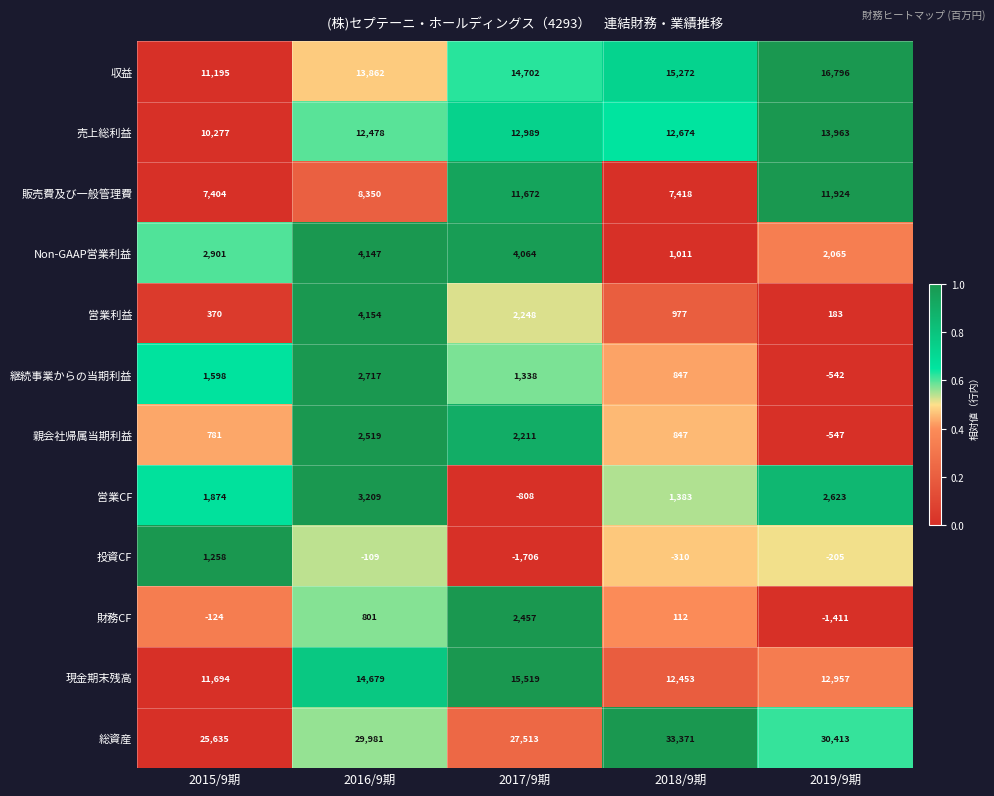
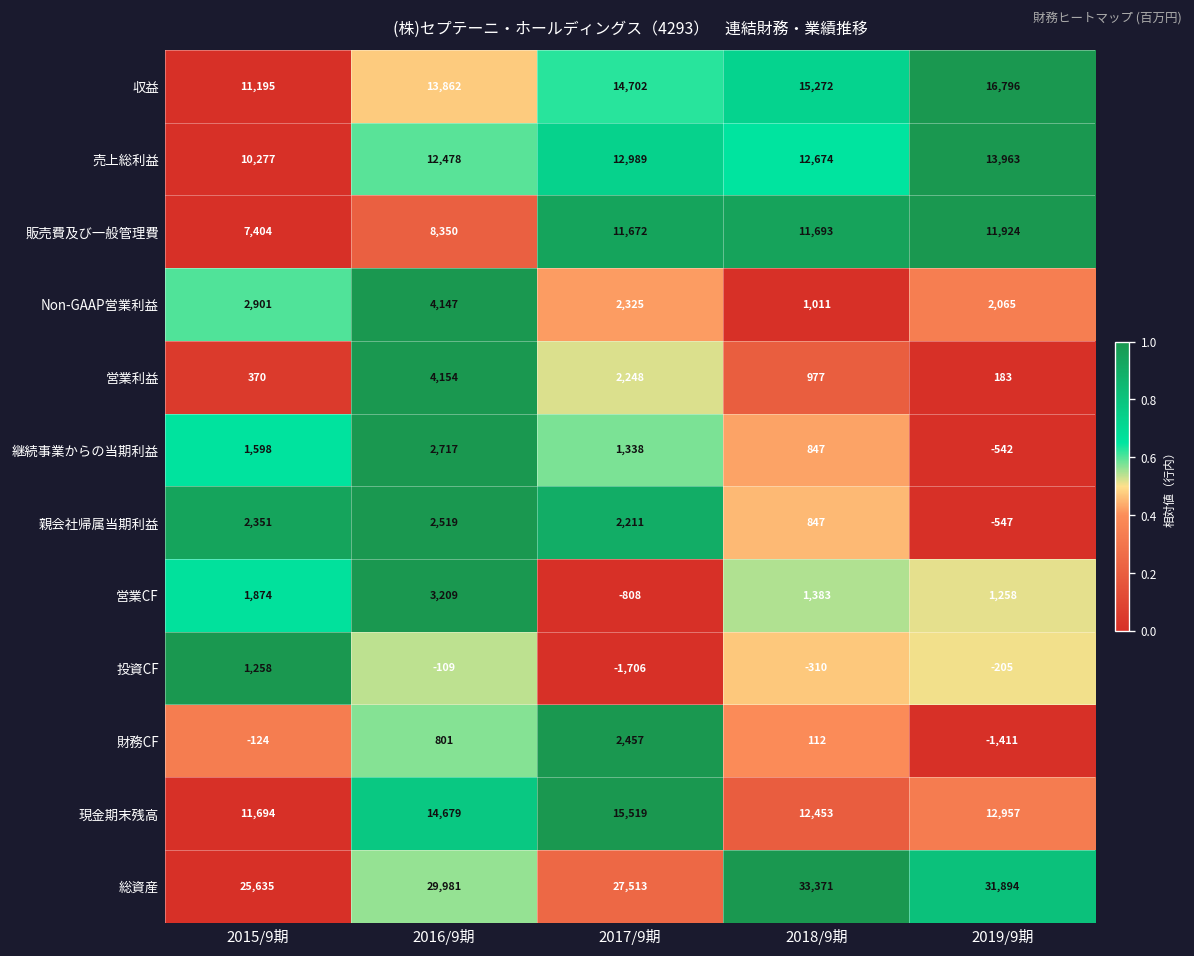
  {
    "収益": {
      "2015/9期": "11,195",
      "2016/9期": "13,862",
      "2017/9期": "14,702",
      "2018/9期": "15,272",
      "2019/9期": "16,796"
    },
    "売上総利益": {
      "2015/9期": "10,277",
      "2016/9期": "12,478",
      "2017/9期": "12,989",
      "2018/9期": "12,674",
      "2019/9期": "13,963"
    },
    "販売費及び一般管理費": {
      "2015/9期": "7,404",
      "2016/9期": "8,350",
      "2017/9期": "11,672",
-     "2018/9期": "7,418",
+     "2018/9期": "11,693",
      "2019/9期": "11,924"
    },
    "Non-GAAP営業利益": {
      "2015/9期": "2,901",
      "2016/9期": "4,147",
-     "2017/9期": "4,064",
+     "2017/9期": "2,325",
      "2018/9期": "1,011",
      "2019/9期": "2,065"
    },
    "営業利益": {
      "2015/9期": "370",
      "2016/9期": "4,154",
      "2017/9期": "2,248",
      "2018/9期": "977",
      "2019/9期": "183"
    },
    "継続事業からの当期利益": {
      "2015/9期": "1,598",
      "2016/9期": "2,717",
      "2017/9期": "1,338",
      "2018/9期": "847",
      "2019/9期": "-542"
    },
    "親会社帰属当期利益": {
-     "2015/9期": "781",
+     "2015/9期": "2,351",
      "2016/9期": "2,519",
      "2017/9期": "2,211",
      "2018/9期": "847",
      "2019/9期": "-547"
    },
    "営業CF": {
      "2015/9期": "1,874",
      "2016/9期": "3,209",
      "2017/9期": "-808",
      "2018/9期": "1,383",
-     "2019/9期": "2,623"
+     "2019/9期": "1,258"
    },
    "投資CF": {
      "2015/9期": "1,258",
      "2016/9期": "-109",
      "2017/9期": "-1,706",
      "2018/9期": "-310",
      "2019/9期": "-205"
    },
    "財務CF": {
      "2015/9期": "-124",
      "2016/9期": "801",
      "2017/9期": "2,457",
      "2018/9期": "112",
      "2019/9期": "-1,411"
    },
    "現金期末残高": {
      "2015/9期": "11,694",
      "2016/9期": "14,679",
      "2017/9期": "15,519",
      "2018/9期": "12,453",
      "2019/9期": "12,957"
    },
    "総資産": {
      "2015/9期": "25,635",
      "2016/9期": "29,981",
      "2017/9期": "27,513",
      "2018/9期": "33,371",
-     "2019/9期": "30,413"
+     "2019/9期": "31,894"
    }
  }
